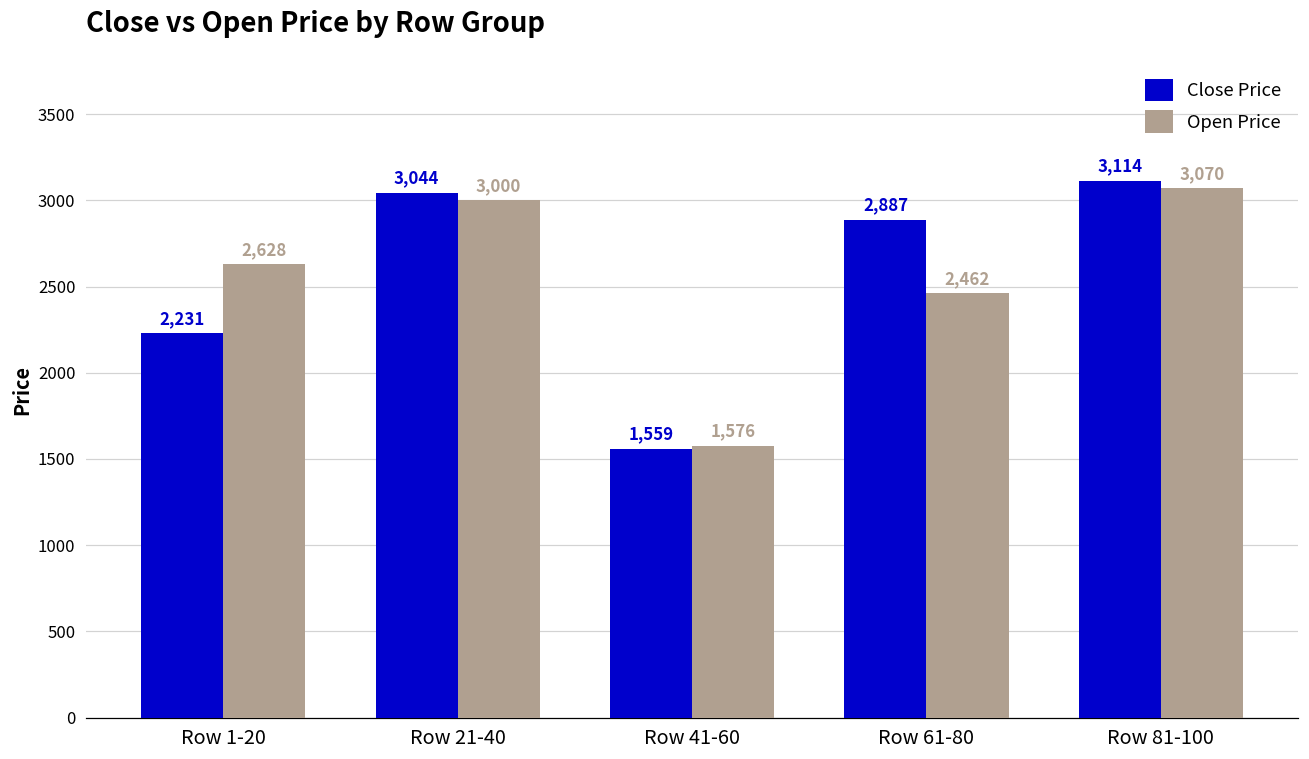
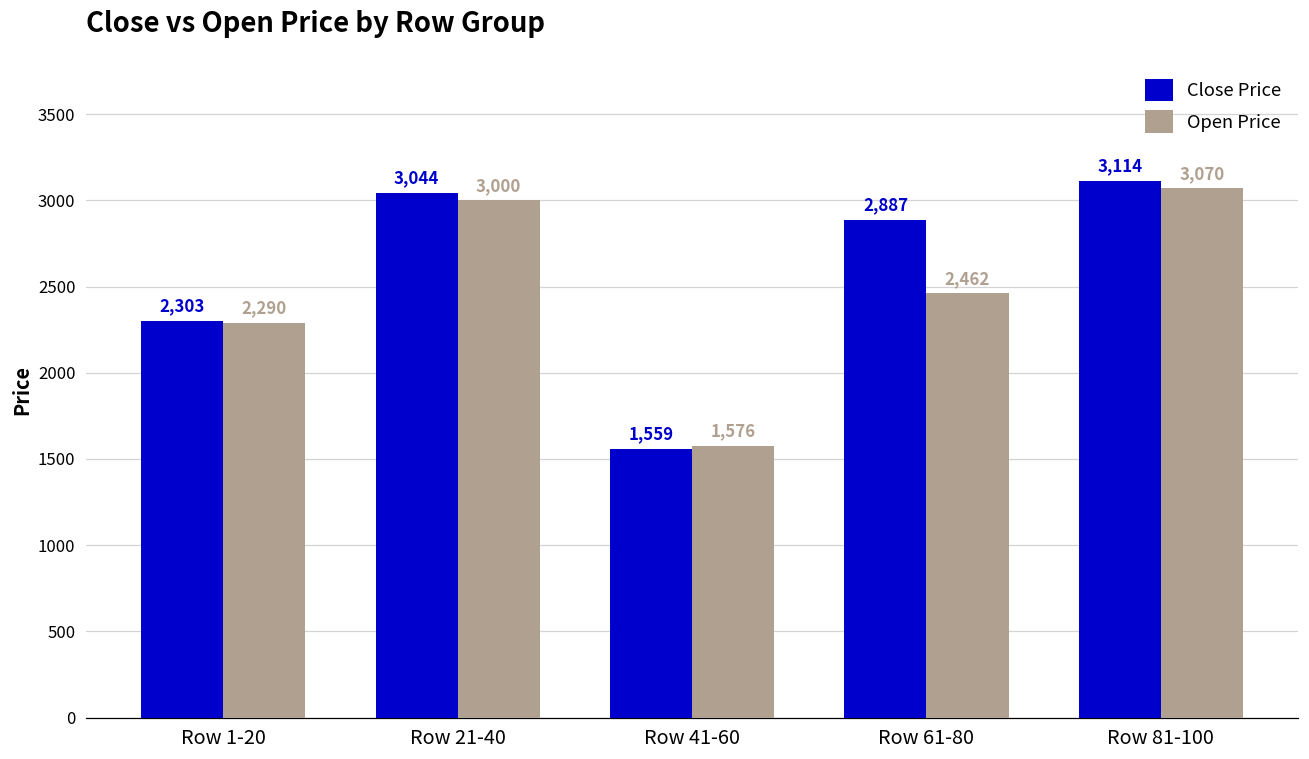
  {
    "Close Price": {
-     "Row 1-20": "2,231",
+     "Row 1-20": "2,303",
      "Row 21-40": "3,044",
      "Row 41-60": "1,559",
      "Row 61-80": "2,887",
      "Row 81-100": "3,114"
    },
    "Open Price": {
-     "Row 1-20": "2,628",
+     "Row 1-20": "2,290",
      "Row 21-40": "3,000",
      "Row 41-60": "1,576",
      "Row 61-80": "2,462",
      "Row 81-100": "3,070"
    }
  }
